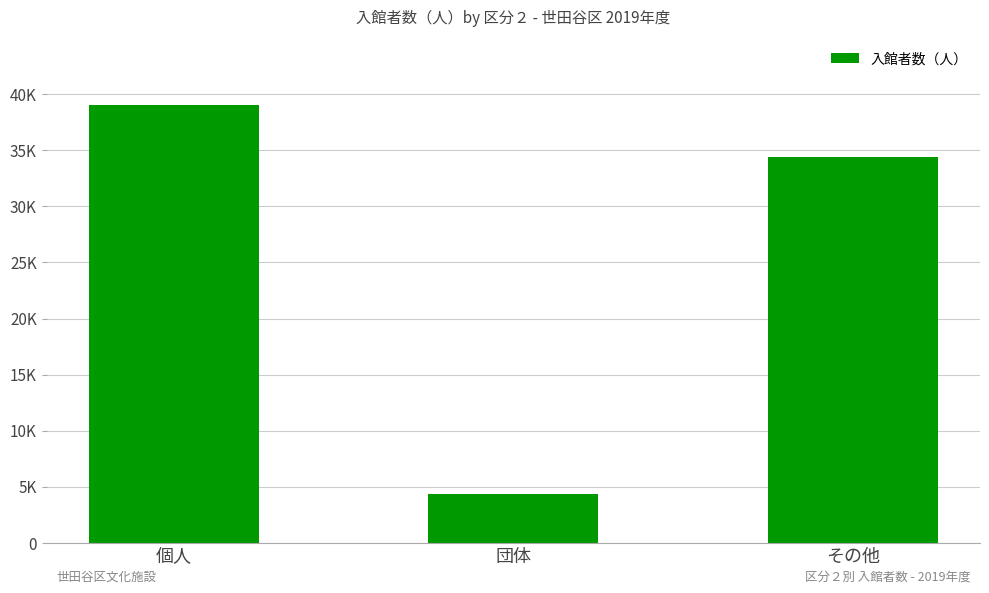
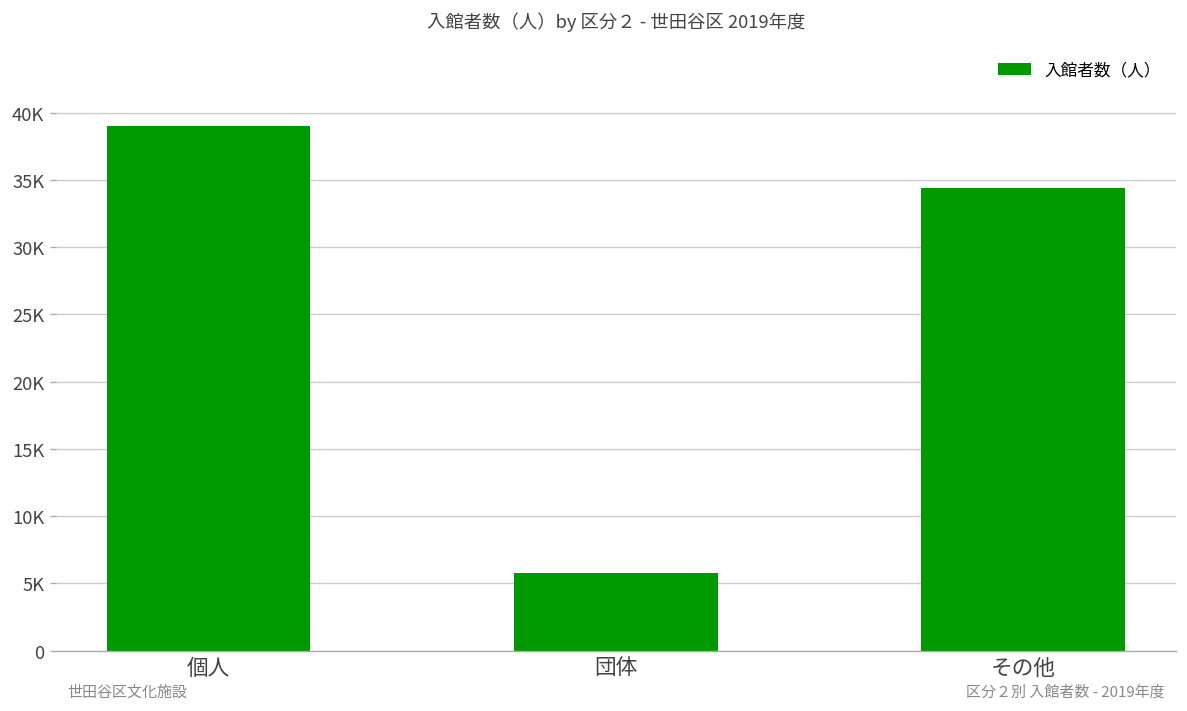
  {
    "個人": 39000,
-   "団体": 4300,
+   "団体": 5800,
    "その他": 34400
  }
